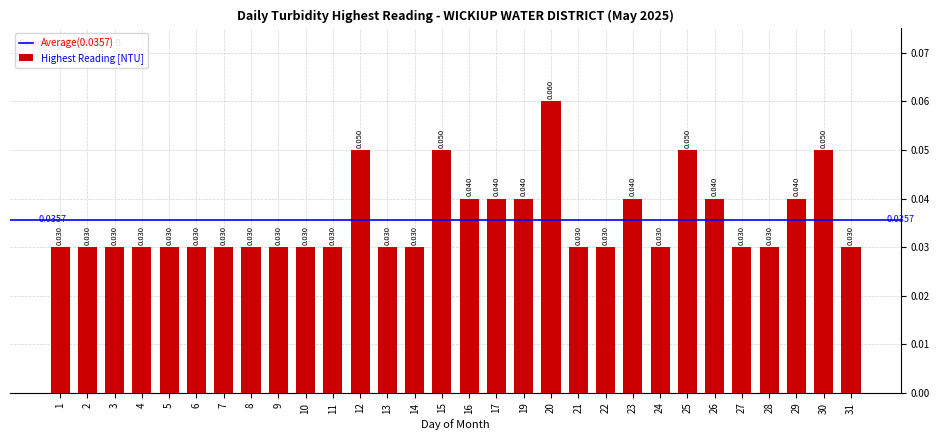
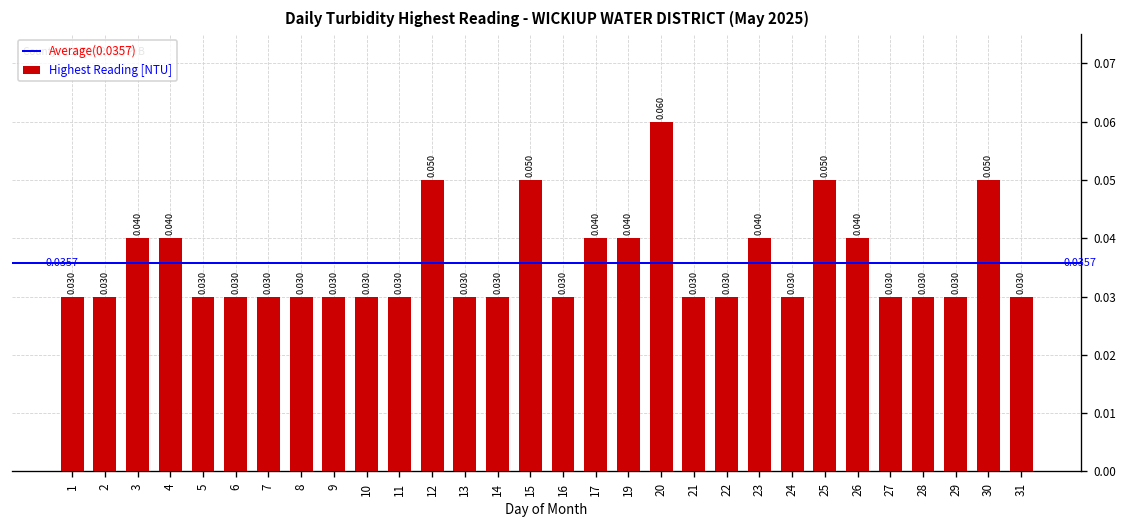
  {
    "1": 0.030,
    "2": 0.030,
-   "3": 0.030,
-   "4": 0.030,
+   "3": 0.040,
+   "4": 0.040,
    "5": 0.030,
    "6": 0.030,
    "7": 0.030,
    "8": 0.030,
    "9": 0.030,
    "10": 0.030,
    "11": 0.030,
    "12": 0.050,
    "13": 0.030,
    "14": 0.030,
    "15": 0.050,
-   "16": 0.040,
+   "16": 0.030,
    "17": 0.040,
    "19": 0.040,
    "20": 0.060,
    "21": 0.030,
    "22": 0.030,
    "23": 0.040,
    "24": 0.030,
    "25": 0.050,
    "26": 0.040,
    "27": 0.030,
    "28": 0.030,
-   "29": 0.040,
+   "29": 0.030,
    "30": 0.050,
    "31": 0.030
  }
